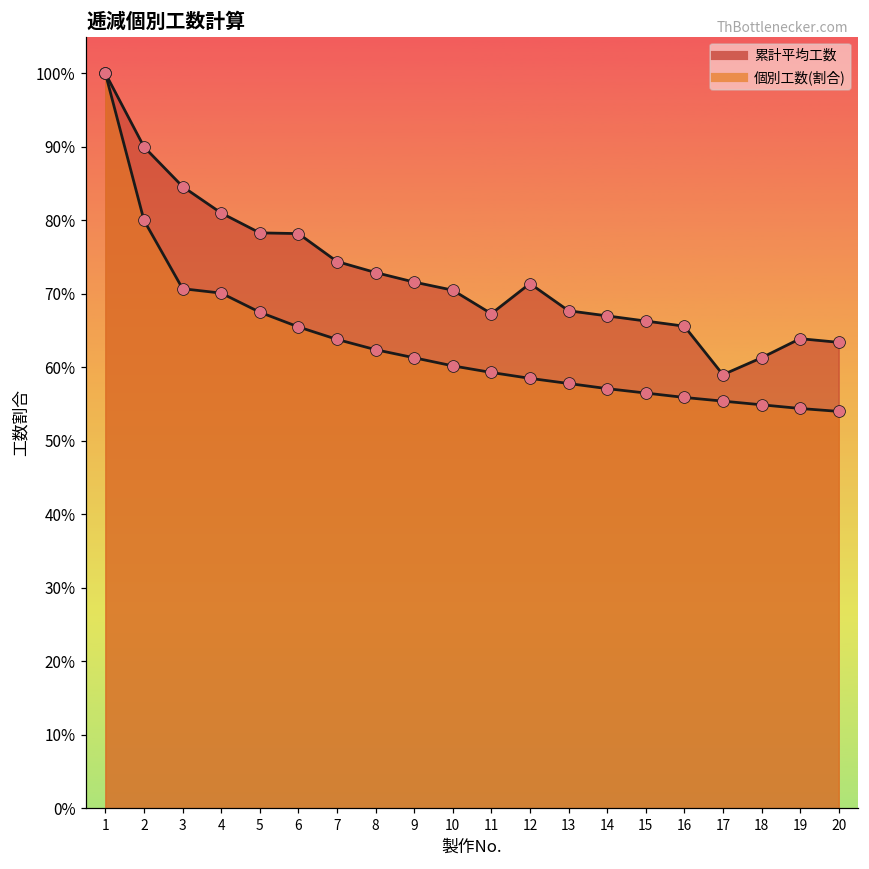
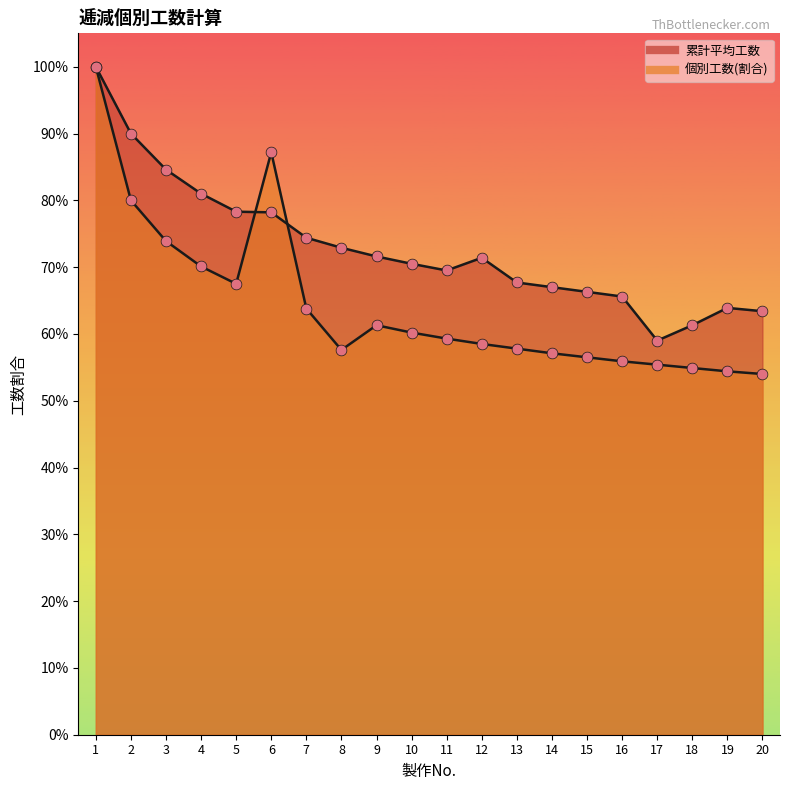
  {
    "累計平均工数": {
      "2": "90%",
      "3": "85%",
      "4": "81%",
      "5": "78%",
      "6": "78%",
      "7": "74%",
      "8": "73%",
      "9": "72%",
      "10": "71%",
-     "11": "67%",
+     "11": "70%",
      "12": "71%",
      "13": "68%",
      "14": "67%",
      "15": "66%",
      "16": "66%",
      "17": "59%",
      "18": "61%",
      "19": "64%",
      "20": "63%"
    },
    "個別工数(割合)": {
      "2": "80%",
-     "3": "71%",
+     "3": "74%",
      "4": "70%",
      "5": "68%",
-     "6": "66%",
+     "6": "87%",
      "7": "64%",
-     "8": "62%",
+     "8": "58%",
      "9": "61%",
      "10": "60%",
      "11": "59%",
      "12": "59%",
      "13": "58%",
      "14": "57%",
      "15": "56%",
      "16": "56%",
      "17": "55%",
      "18": "55%",
      "19": "54%",
      "20": "54%"
    }
  }
